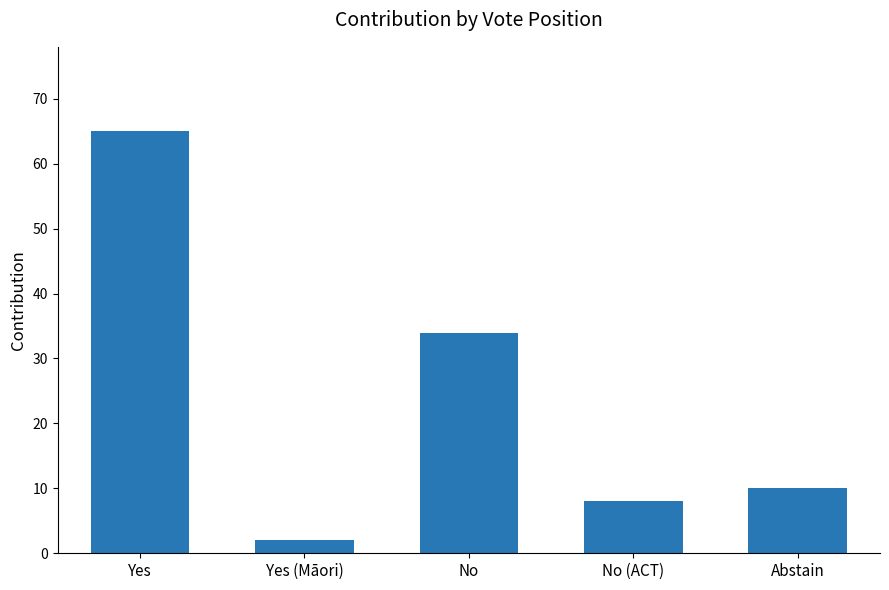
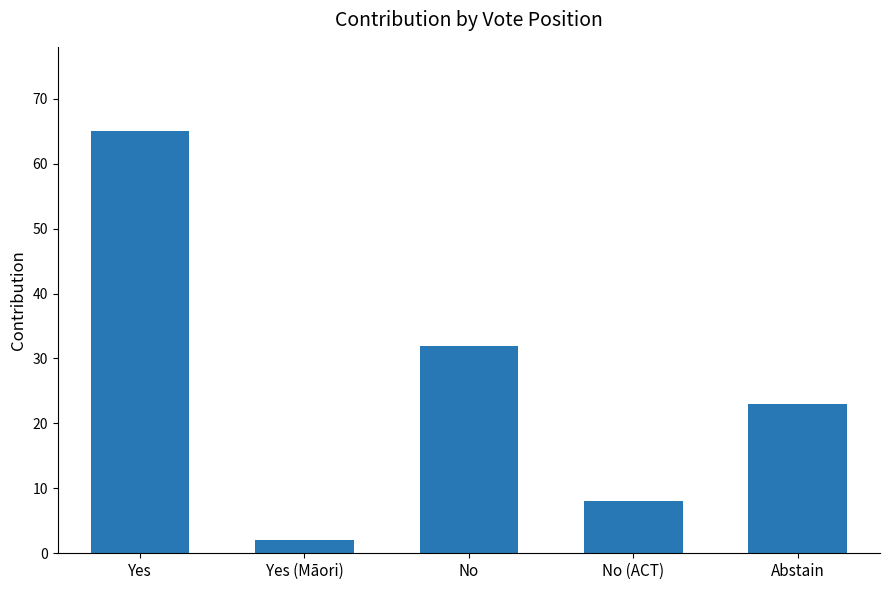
  {
    "Yes": 65,
    "Yes (Māori)": 2,
-   "No": 34,
+   "No": 32,
    "No (ACT)": 8,
-   "Abstain": 10
+   "Abstain": 23
  }
